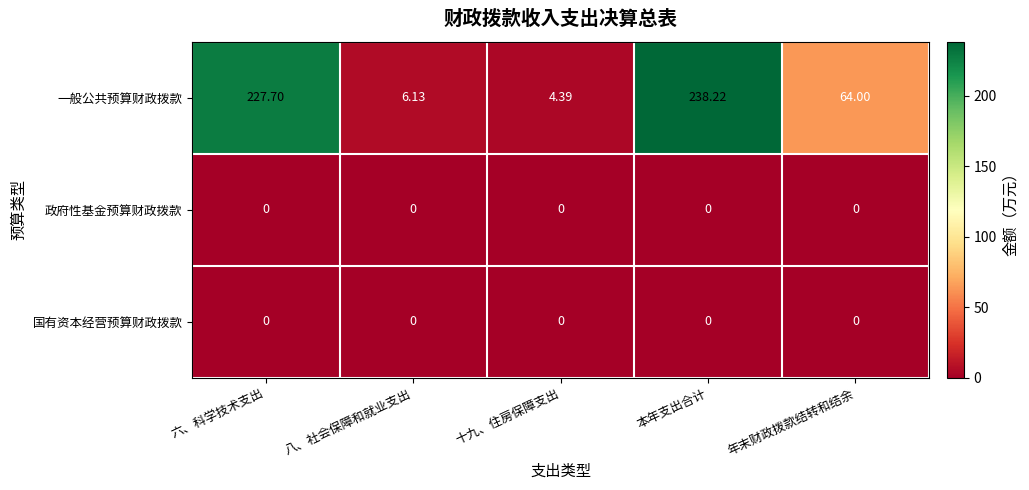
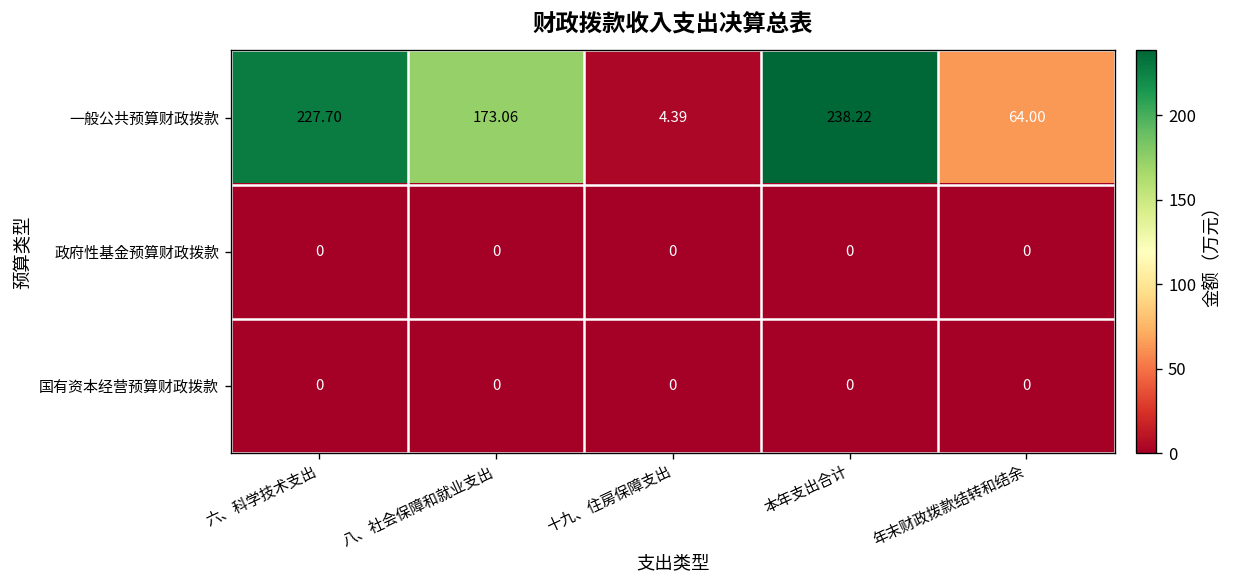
  {
    "一般公共预算财政拨款": {
      "六、科学技术支出": 227.70,
-     "八、社会保障和就业支出": 6.13,
+     "八、社会保障和就业支出": 173.06,
      "十九、住房保障支出": 4.39,
      "本年支出合计": 238.22,
      "年末财政拨款结转和结余": 64.00
    },
    "政府性基金预算财政拨款": {
      "六、科学技术支出": 0,
      "八、社会保障和就业支出": 0,
      "十九、住房保障支出": 0,
      "本年支出合计": 0,
      "年末财政拨款结转和结余": 0
    },
    "国有资本经营预算财政拨款": {
      "六、科学技术支出": 0,
      "八、社会保障和就业支出": 0,
      "十九、住房保障支出": 0,
      "本年支出合计": 0,
      "年末财政拨款结转和结余": 0
    }
  }
